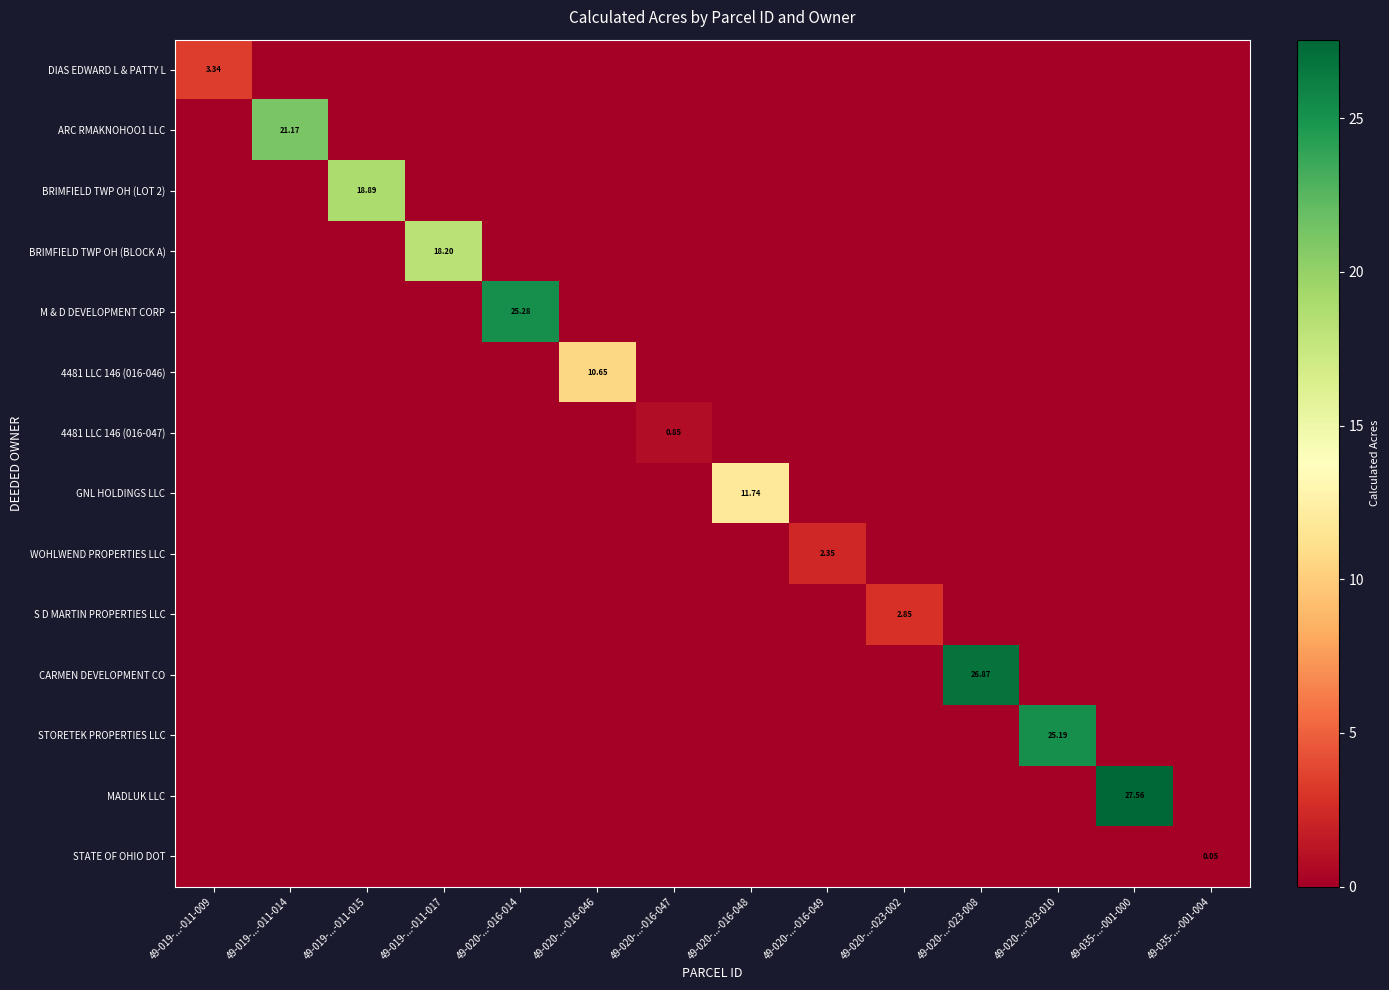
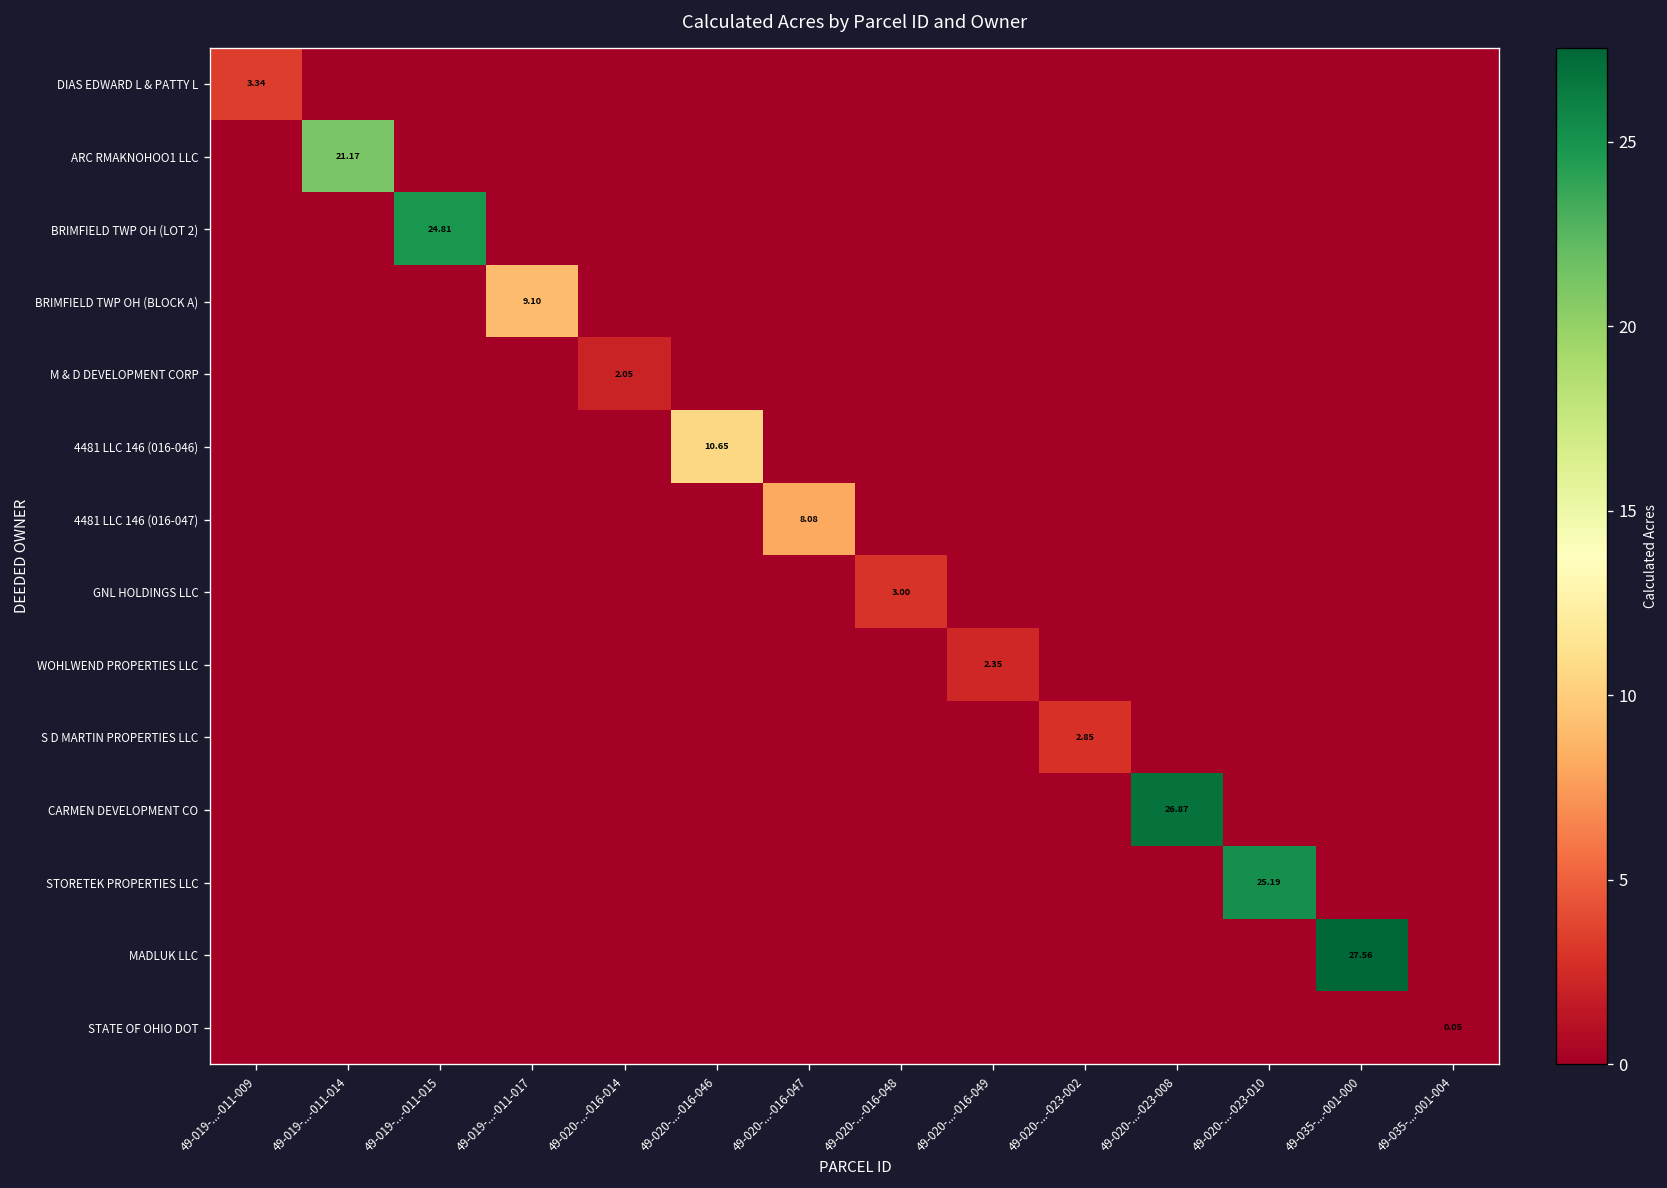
  {
    "DIAS EDWARD L & PATTY L": {
      "49-019-...-011-009": 3.34
    },
    "ARC RMAKNOHOO1 LLC": {
      "49-019-...-011-014": 21.17
    },
    "BRIMFIELD TWP OH (LOT 2)": {
-     "49-019-...-011-015": 18.89
+     "49-019-...-011-015": 24.81
    },
    "BRIMFIELD TWP OH (BLOCK A)": {
-     "49-019-...-011-017": 18.20
+     "49-019-...-011-017": 9.10
    },
    "M & D DEVELOPMENT CORP": {
-     "49-020-...-016-014": 25.28
+     "49-020-...-016-014": 2.05
    },
    "4481 LLC 146 (016-046)": {
      "49-020-...-016-046": 10.65
    },
    "4481 LLC 146 (016-047)": {
-     "49-020-...-016-047": 0.85
+     "49-020-...-016-047": 8.08
    },
    "GNL HOLDINGS LLC": {
-     "49-020-...-016-048": 11.74
+     "49-020-...-016-048": 3.00
    },
    "WOHLWEND PROPERTIES LLC": {
      "49-020-...-016-049": 2.35
    },
    "S D MARTIN PROPERTIES LLC": {
      "49-020-...-023-002": 2.85
    },
    "CARMEN DEVELOPMENT CO": {
      "49-020-...-023-008": 26.87
    },
    "STORETEK PROPERTIES LLC": {
      "49-020-...-023-010": 25.19
    },
    "MADLUK LLC": {
      "49-035-...-001-000": 27.56
    },
    "STATE OF OHIO DOT": {
      "49-035-...-001-004": 0.05
    }
  }
